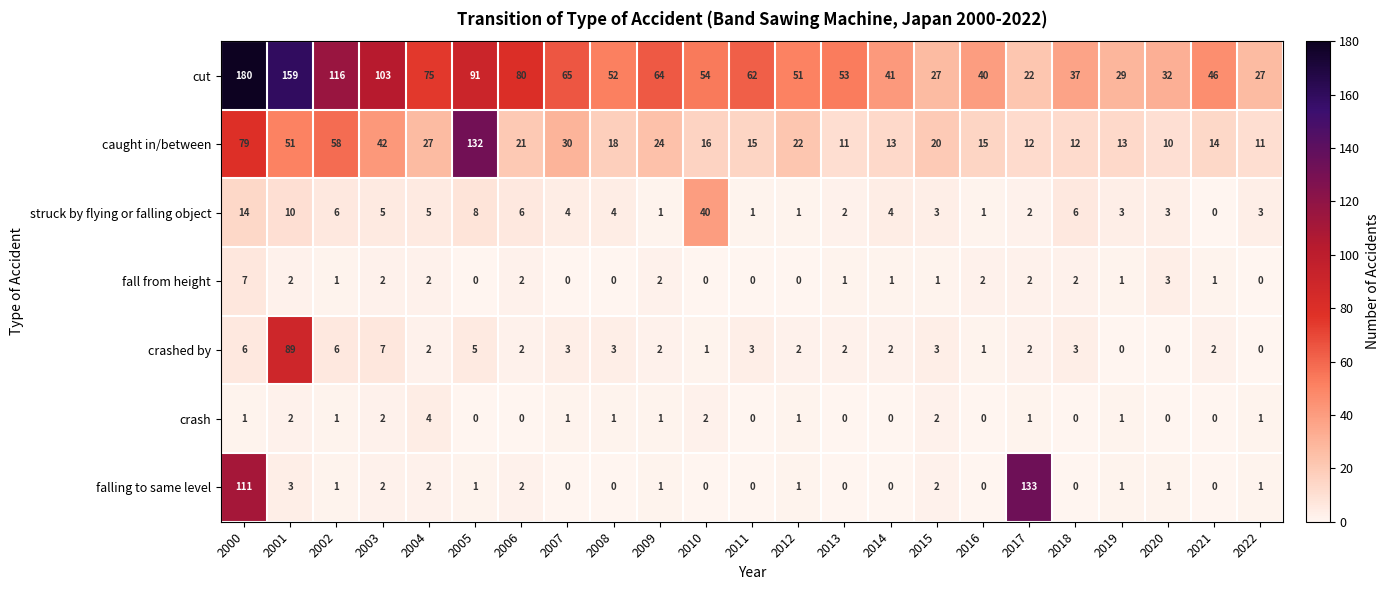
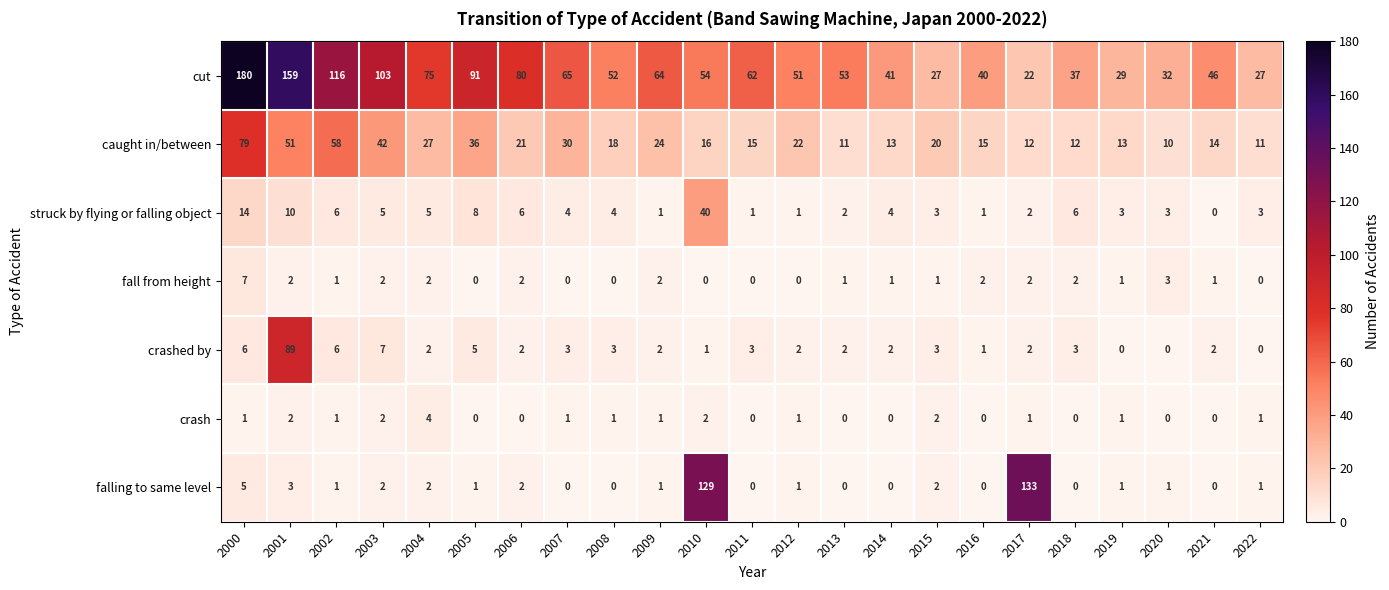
  {
    "cut": {
      "2000": 180,
      "2001": 159,
      "2002": 116,
      "2003": 103,
      "2004": 75,
      "2005": 91,
      "2006": 80,
      "2007": 65,
      "2008": 52,
      "2009": 64,
      "2010": 54,
      "2011": 62,
      "2012": 51,
      "2013": 53,
      "2014": 41,
      "2015": 27,
      "2016": 40,
      "2017": 22,
      "2018": 37,
      "2019": 29,
      "2020": 32,
      "2021": 46,
      "2022": 27
    },
    "caught in/between": {
      "2000": 79,
      "2001": 51,
      "2002": 58,
      "2003": 42,
      "2004": 27,
-     "2005": 132,
+     "2005": 36,
      "2006": 21,
      "2007": 30,
      "2008": 18,
      "2009": 24,
      "2010": 16,
      "2011": 15,
      "2012": 22,
      "2013": 11,
      "2014": 13,
      "2015": 20,
      "2016": 15,
      "2017": 12,
      "2018": 12,
      "2019": 13,
      "2020": 10,
      "2021": 14,
      "2022": 11
    },
    "struck by flying or falling object": {
      "2000": 14,
      "2001": 10,
      "2002": 6,
      "2003": 5,
      "2004": 5,
      "2005": 8,
      "2006": 6,
      "2007": 4,
      "2008": 4,
      "2009": 1,
      "2010": 40,
      "2011": 1,
      "2012": 1,
      "2013": 2,
      "2014": 4,
      "2015": 3,
      "2016": 1,
      "2017": 2,
      "2018": 6,
      "2019": 3,
      "2020": 3,
      "2021": 0,
      "2022": 3
    },
    "fall from height": {
      "2000": 7,
      "2001": 2,
      "2002": 1,
      "2003": 2,
      "2004": 2,
      "2005": 0,
      "2006": 2,
      "2007": 0,
      "2008": 0,
      "2009": 2,
      "2010": 0,
      "2011": 0,
      "2012": 0,
      "2013": 1,
      "2014": 1,
      "2015": 1,
      "2016": 2,
      "2017": 2,
      "2018": 2,
      "2019": 1,
      "2020": 3,
      "2021": 1,
      "2022": 0
    },
    "crashed by": {
      "2000": 6,
      "2001": 89,
      "2002": 6,
      "2003": 7,
      "2004": 2,
      "2005": 5,
      "2006": 2,
      "2007": 3,
      "2008": 3,
      "2009": 2,
      "2010": 1,
      "2011": 3,
      "2012": 2,
      "2013": 2,
      "2014": 2,
      "2015": 3,
      "2016": 1,
      "2017": 2,
      "2018": 3,
      "2019": 0,
      "2020": 0,
      "2021": 2,
      "2022": 0
    },
    "crash": {
      "2000": 1,
      "2001": 2,
      "2002": 1,
      "2003": 2,
      "2004": 4,
      "2005": 0,
      "2006": 0,
      "2007": 1,
      "2008": 1,
      "2009": 1,
      "2010": 2,
      "2011": 0,
      "2012": 1,
      "2013": 0,
      "2014": 0,
      "2015": 2,
      "2016": 0,
      "2017": 1,
      "2018": 0,
      "2019": 1,
      "2020": 0,
      "2021": 0,
      "2022": 1
    },
    "falling to same level": {
-     "2000": 111,
+     "2000": 5,
      "2001": 3,
      "2002": 1,
      "2003": 2,
      "2004": 2,
      "2005": 1,
      "2006": 2,
      "2007": 0,
      "2008": 0,
      "2009": 1,
-     "2010": 0,
+     "2010": 129,
      "2011": 0,
      "2012": 1,
      "2013": 0,
      "2014": 0,
      "2015": 2,
      "2016": 0,
      "2017": 133,
      "2018": 0,
      "2019": 1,
      "2020": 1,
      "2021": 0,
      "2022": 1
    }
  }
